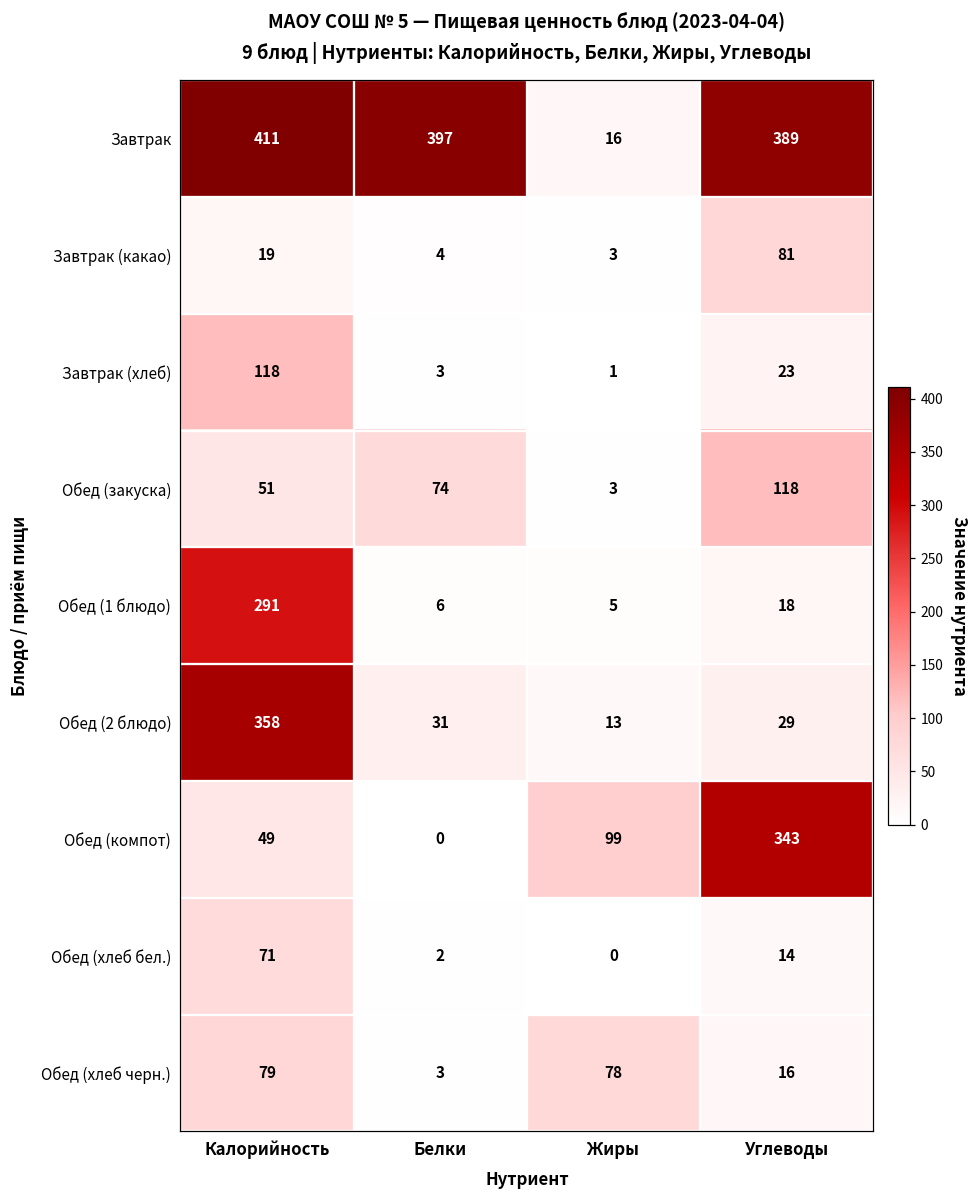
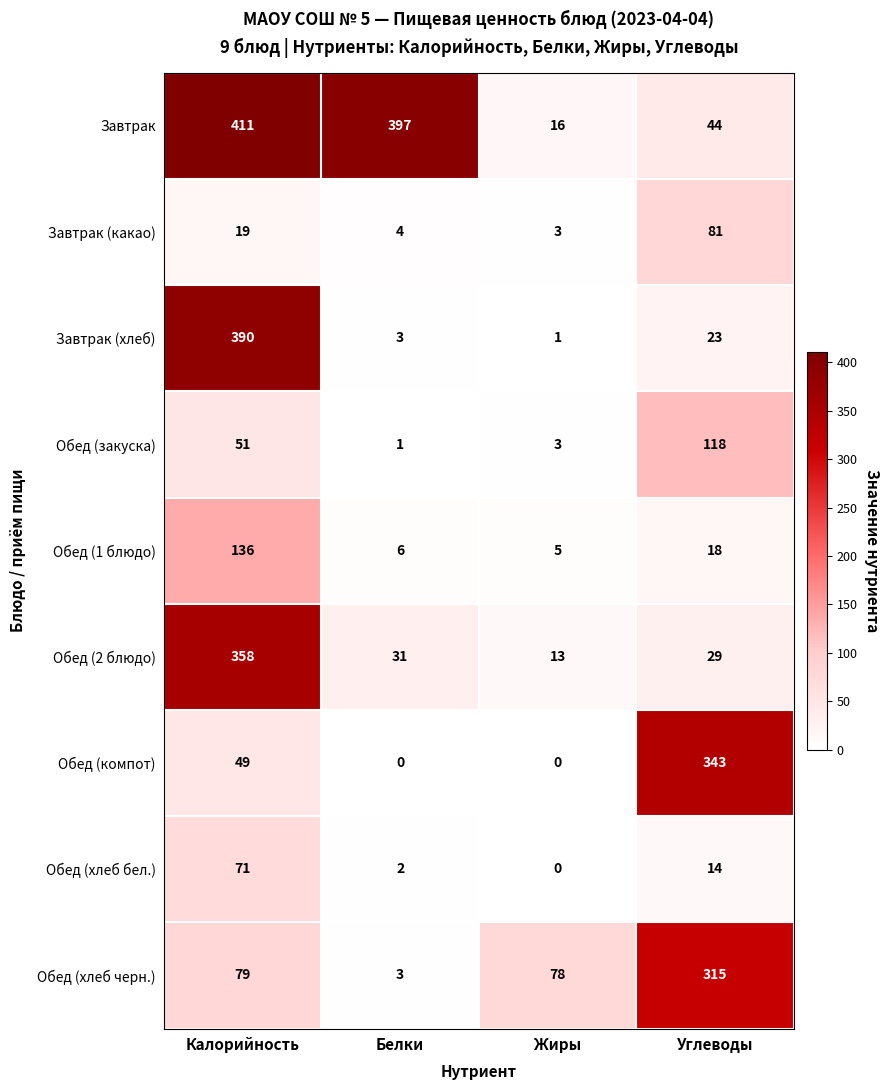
  {
    "Завтрак": {
      "Калорийность": 411,
      "Белки": 397,
      "Жиры": 16,
-     "Углеводы": 389
+     "Углеводы": 44
    },
    "Завтрак (какао)": {
      "Калорийность": 19,
      "Белки": 4,
      "Жиры": 3,
      "Углеводы": 81
    },
    "Завтрак (хлеб)": {
-     "Калорийность": 118,
+     "Калорийность": 390,
      "Белки": 3,
      "Жиры": 1,
      "Углеводы": 23
    },
    "Обед (закуска)": {
      "Калорийность": 51,
-     "Белки": 74,
+     "Белки": 1,
      "Жиры": 3,
      "Углеводы": 118
    },
    "Обед (1 блюдо)": {
-     "Калорийность": 291,
+     "Калорийность": 136,
      "Белки": 6,
      "Жиры": 5,
      "Углеводы": 18
    },
    "Обед (2 блюдо)": {
      "Калорийность": 358,
      "Белки": 31,
      "Жиры": 13,
      "Углеводы": 29
    },
    "Обед (компот)": {
      "Калорийность": 49,
      "Белки": 0,
-     "Жиры": 99,
+     "Жиры": 0,
      "Углеводы": 343
    },
    "Обед (хлеб бел.)": {
      "Калорийность": 71,
      "Белки": 2,
      "Жиры": 0,
      "Углеводы": 14
    },
    "Обед (хлеб черн.)": {
      "Калорийность": 79,
      "Белки": 3,
      "Жиры": 78,
-     "Углеводы": 16
+     "Углеводы": 315
    }
  }
